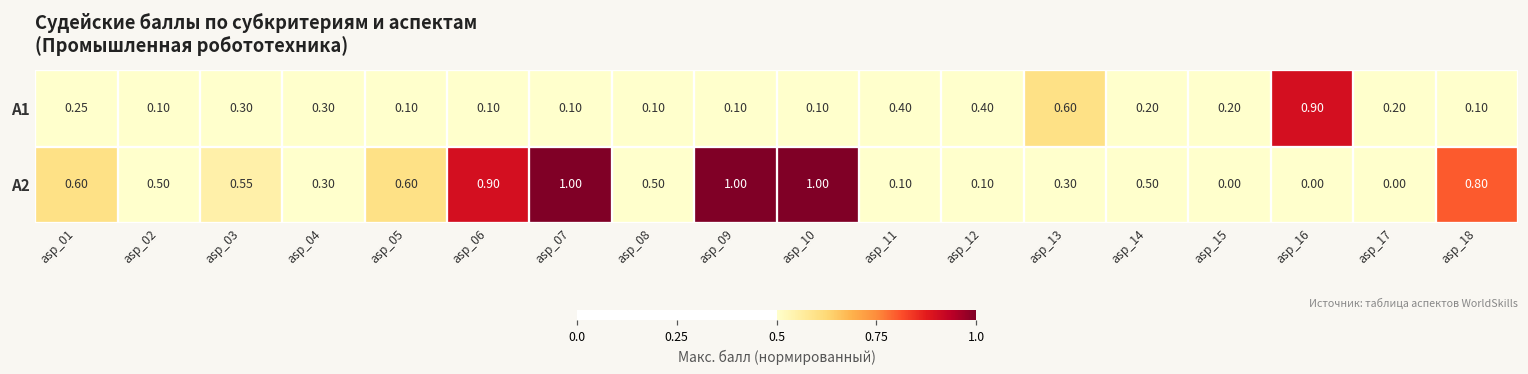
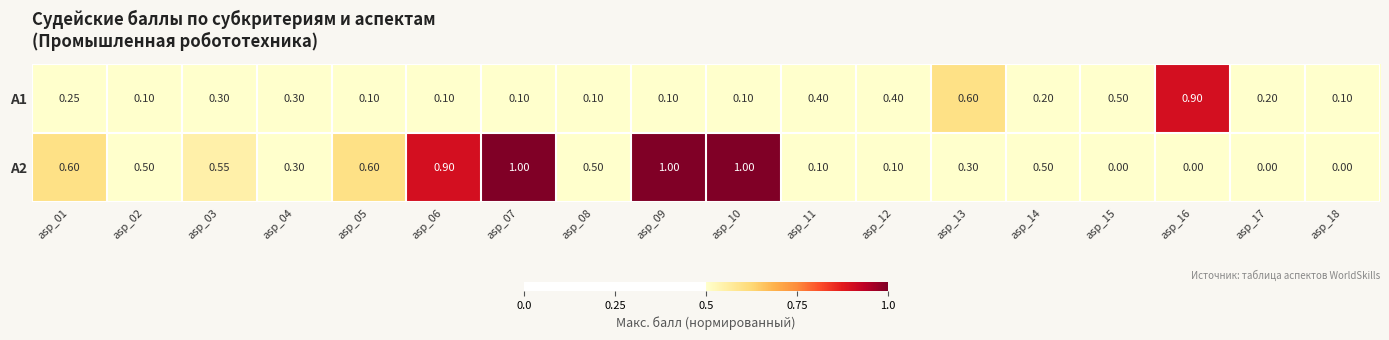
  {
    "A1": {
      "asp_01": 0.25,
      "asp_02": 0.10,
      "asp_03": 0.30,
      "asp_04": 0.30,
      "asp_05": 0.10,
      "asp_06": 0.10,
      "asp_07": 0.10,
      "asp_08": 0.10,
      "asp_09": 0.10,
      "asp_10": 0.10,
      "asp_11": 0.40,
      "asp_12": 0.40,
      "asp_13": 0.60,
      "asp_14": 0.20,
-     "asp_15": 0.20,
+     "asp_15": 0.50,
      "asp_16": 0.90,
      "asp_17": 0.20,
      "asp_18": 0.10
    },
    "A2": {
      "asp_01": 0.60,
      "asp_02": 0.50,
      "asp_03": 0.55,
      "asp_04": 0.30,
      "asp_05": 0.60,
      "asp_06": 0.90,
      "asp_07": 1.00,
      "asp_08": 0.50,
      "asp_09": 1.00,
      "asp_10": 1.00,
      "asp_11": 0.10,
      "asp_12": 0.10,
      "asp_13": 0.30,
      "asp_14": 0.50,
      "asp_15": 0.00,
      "asp_16": 0.00,
      "asp_17": 0.00,
-     "asp_18": 0.80
+     "asp_18": 0.00
    }
  }
